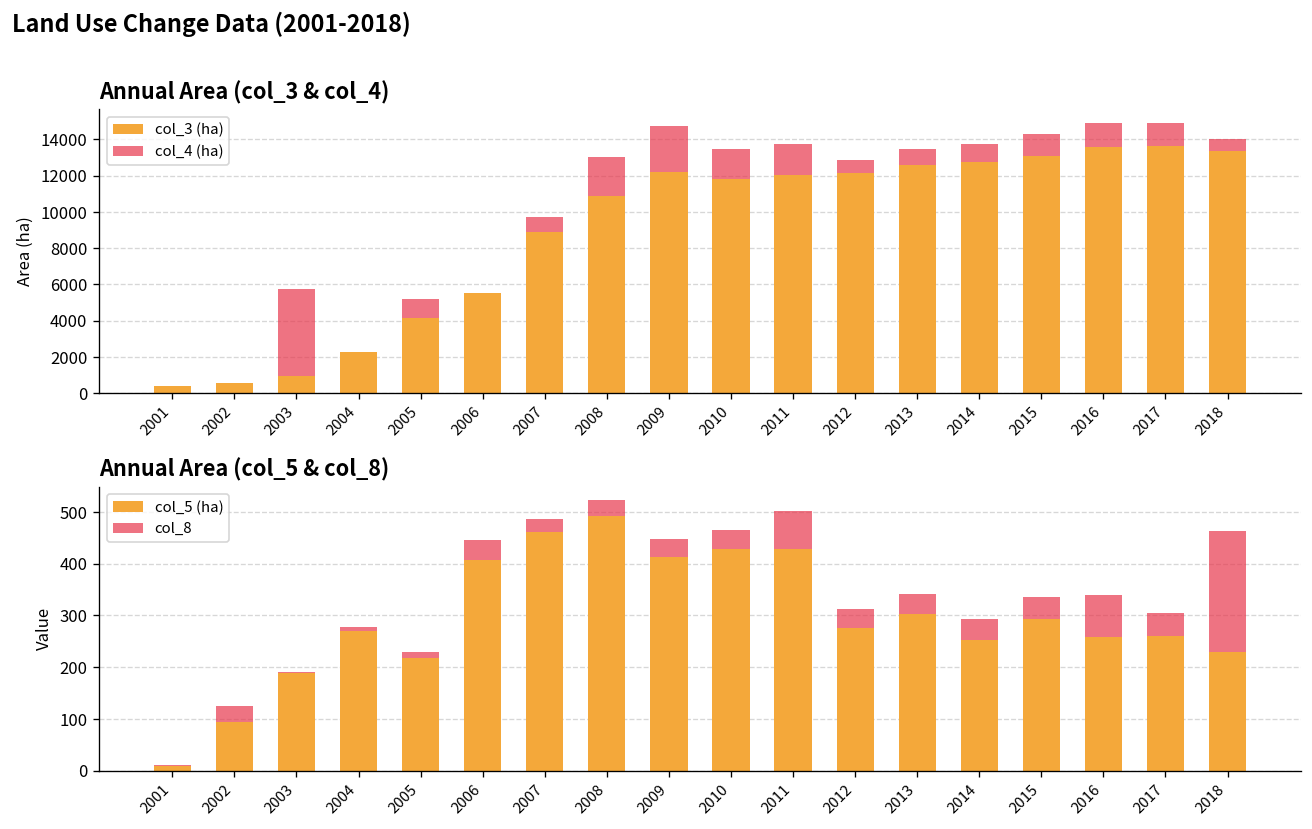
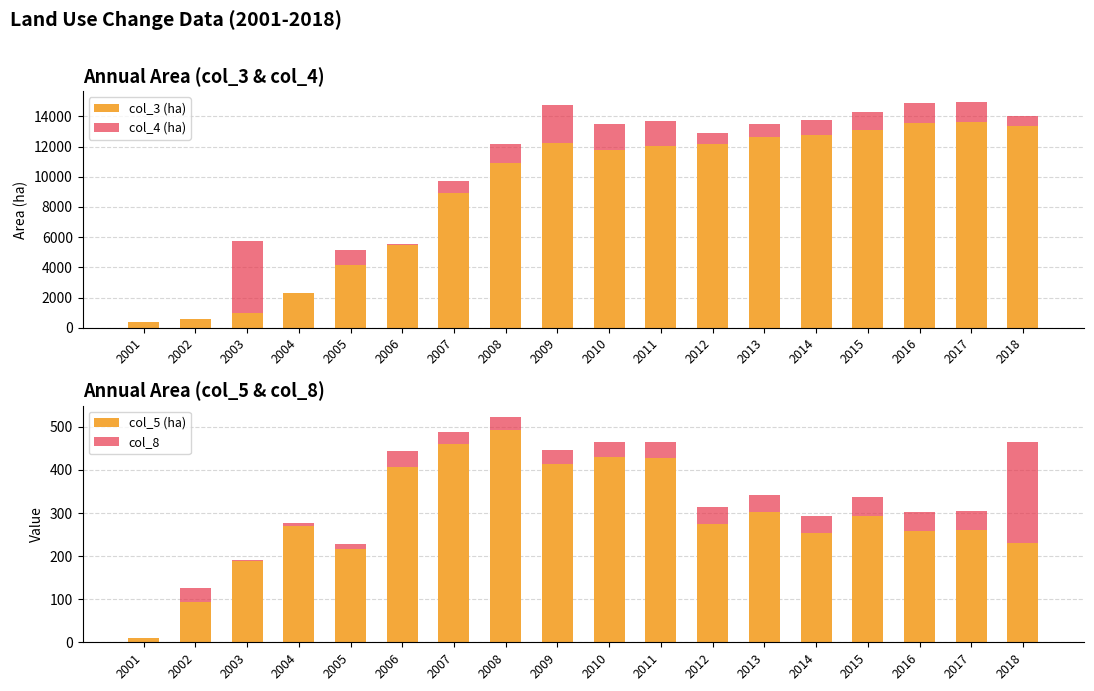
  {
    "Annual Area (col_3 & col_4)": {
      "col_3 (ha)": {
        "2001": 400,
        "2002": 600,
        "2003": 1000,
        "2004": 2300,
        "2005": 4200,
        "2006": 5500,
        "2007": 8900,
        "2008": 10900,
        "2009": 12200,
        "2010": 11800,
        "2011": 12000,
        "2012": 12100,
        "2013": 12600,
        "2014": 12700,
        "2015": 13100,
        "2016": 13600,
        "2017": 13600,
        "2018": 13400
      },
      "col_4 (ha)": {
        "2003": 4800,
        "2005": 1000,
        "2007": 800,
-       "2008": 2200,
+       "2008": 1300,
        "2009": 2500,
        "2010": 1700,
        "2011": 1700,
        "2012": 700,
        "2013": 900,
        "2014": 1000,
        "2015": 1200,
        "2016": 1300,
        "2017": 1300,
        "2018": 600
      }
    },
    "Annual Area (col_5 & col_8)": {
      "col_5 (ha)": {
        "2001": 10,
        "2002": 90,
        "2003": 190,
        "2004": 270,
        "2005": 220,
        "2006": 410,
        "2007": 460,
        "2008": 490,
        "2009": 410,
        "2010": 430,
        "2011": 430,
        "2012": 280,
        "2013": 300,
        "2014": 250,
        "2015": 290,
        "2016": 260,
        "2017": 260,
        "2018": 230
      },
      "col_8": {
        "2002": 30,
        "2004": 10,
        "2005": 10,
        "2006": 40,
        "2007": 30,
        "2008": 30,
        "2009": 30,
        "2010": 40,
-       "2011": 70,
+       "2011": 40,
        "2012": 40,
        "2013": 40,
        "2014": 40,
        "2015": 40,
-       "2016": 80,
+       "2016": 50,
        "2017": 50,
        "2018": 230
      }
    }
  }
